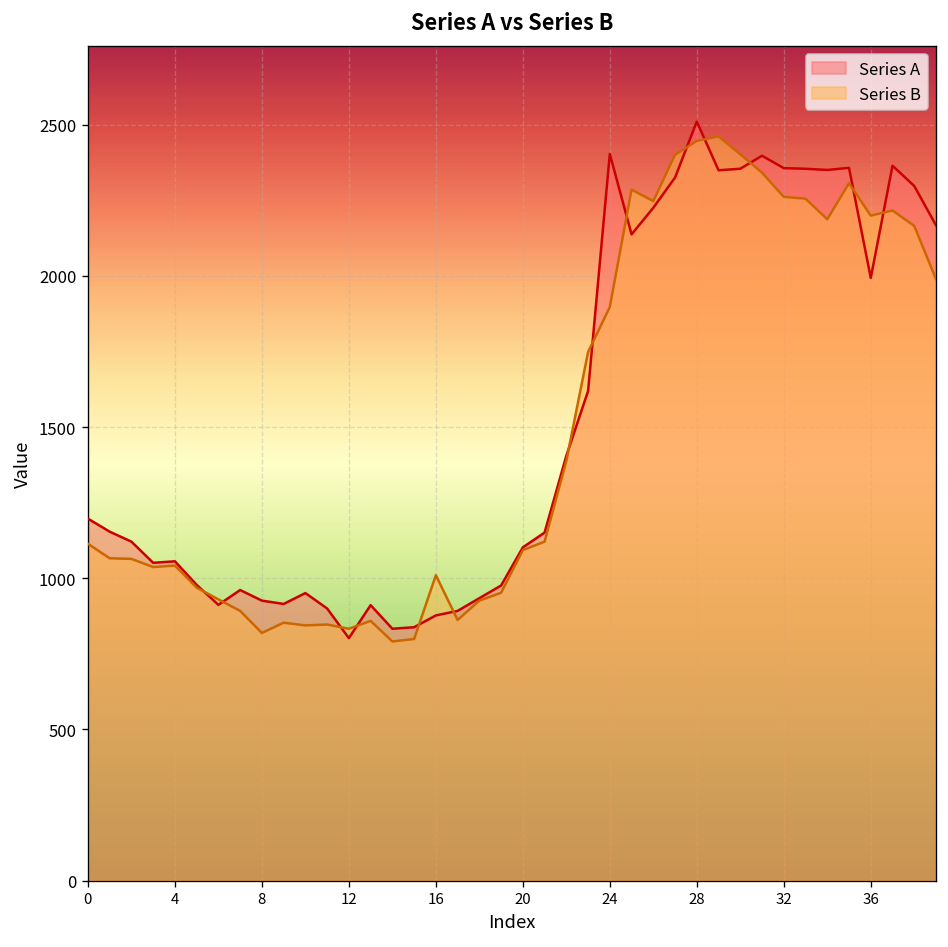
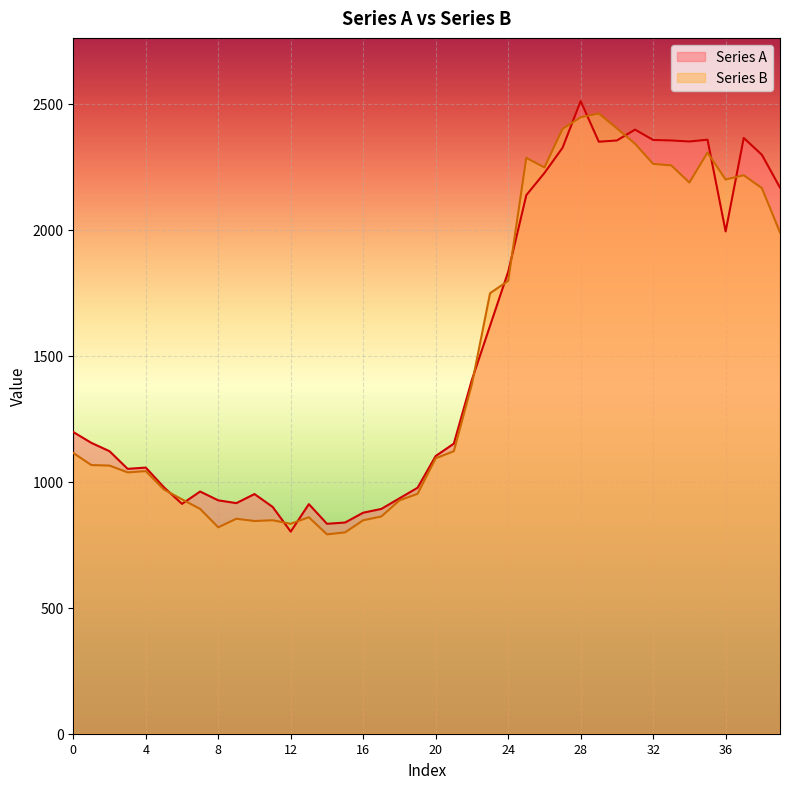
  {
    "Series A": {
      "0": 1200,
      "4": 1060,
      "8": 930,
      "12": 800,
      "16": 880,
-     "24": 2400,
+     "24": 1830,
      "28": 2510,
      "32": 2360,
      "36": 1990
    },
    "Series B": {
      "0": 1110,
      "4": 1040,
      "8": 820,
      "12": 830,
-     "16": 1010,
-     "24": 1900,
+     "16": 850,
+     "24": 1800,
      "28": 2450,
      "32": 2260,
      "36": 2200
    }
  }
